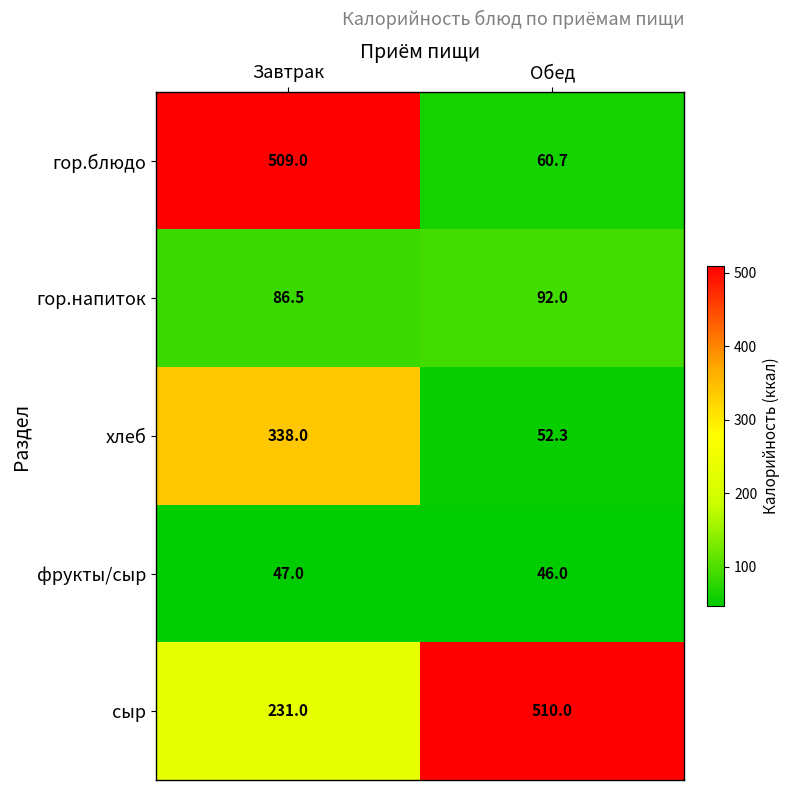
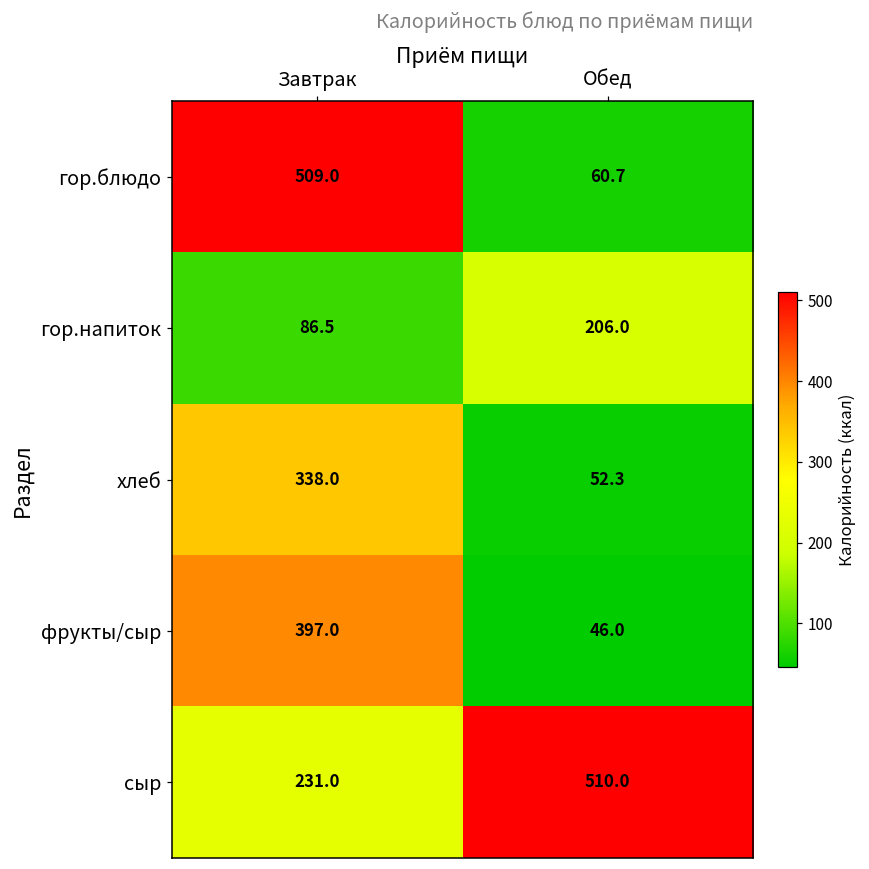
  {
    "гор.блюдо": {
      "Завтрак": 509.0,
      "Обед": 60.7
    },
    "гор.напиток": {
      "Завтрак": 86.5,
-     "Обед": 92.0
+     "Обед": 206.0
    },
    "хлеб": {
      "Завтрак": 338.0,
      "Обед": 52.3
    },
    "фрукты/сыр": {
-     "Завтрак": 47.0,
+     "Завтрак": 397.0,
      "Обед": 46.0
    },
    "сыр": {
      "Завтрак": 231.0,
      "Обед": 510.0
    }
  }
